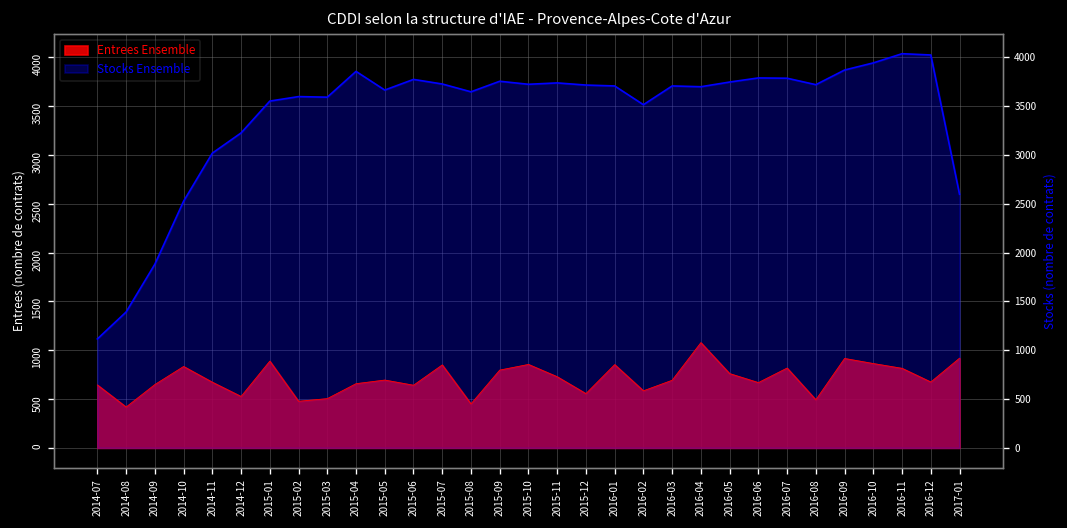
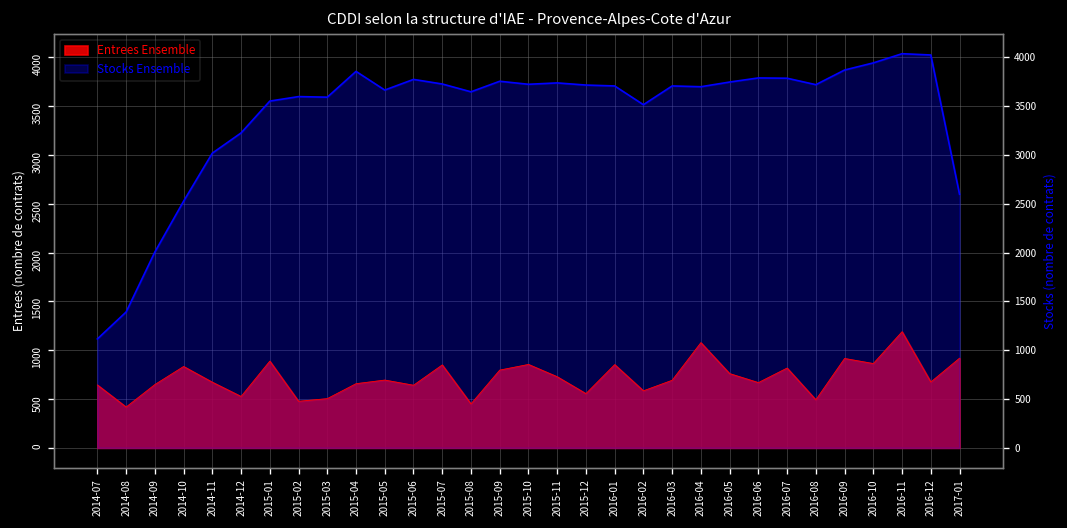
  {
    "Entrees Ensemble": {
      "2014-07": 600,
      "2014-08": 400,
      "2014-09": 600,
      "2014-10": 800,
      "2014-11": 700,
      "2014-12": 500,
      "2015-01": 900,
      "2015-02": 500,
      "2015-03": 500,
      "2015-04": 700,
      "2015-05": 700,
      "2015-06": 600,
      "2015-07": 800,
      "2015-08": 500,
      "2015-09": 800,
      "2015-10": 900,
      "2015-11": 700,
      "2015-12": 600,
      "2016-01": 900,
      "2016-02": 600,
      "2016-03": 700,
      "2016-04": 1100,
      "2016-05": 800,
      "2016-06": 700,
      "2016-07": 800,
      "2016-08": 500,
      "2016-09": 900,
      "2016-10": 900,
-     "2016-11": 800,
+     "2016-11": 1200,
      "2016-12": 700,
      "2017-01": 900
    },
    "Stocks Ensemble": {
      "2014-07": 1100,
      "2014-08": 1400,
-     "2014-09": 1900,
+     "2014-09": 2000,
      "2014-10": 2500,
      "2014-11": 3000,
      "2014-12": 3200,
      "2015-01": 3600,
      "2015-02": 3600,
      "2015-03": 3600,
      "2015-04": 3900,
      "2015-05": 3700,
      "2015-06": 3800,
      "2015-07": 3700,
      "2015-08": 3600,
      "2015-09": 3800,
      "2015-10": 3700,
      "2015-11": 3700,
      "2015-12": 3700,
      "2016-01": 3700,
      "2016-02": 3500,
      "2016-03": 3700,
      "2016-04": 3700,
      "2016-05": 3700,
      "2016-06": 3800,
      "2016-07": 3800,
      "2016-08": 3700,
      "2016-09": 3900,
      "2016-10": 3900,
      "2016-11": 4000,
      "2016-12": 4000,
      "2017-01": 2600
    }
  }
